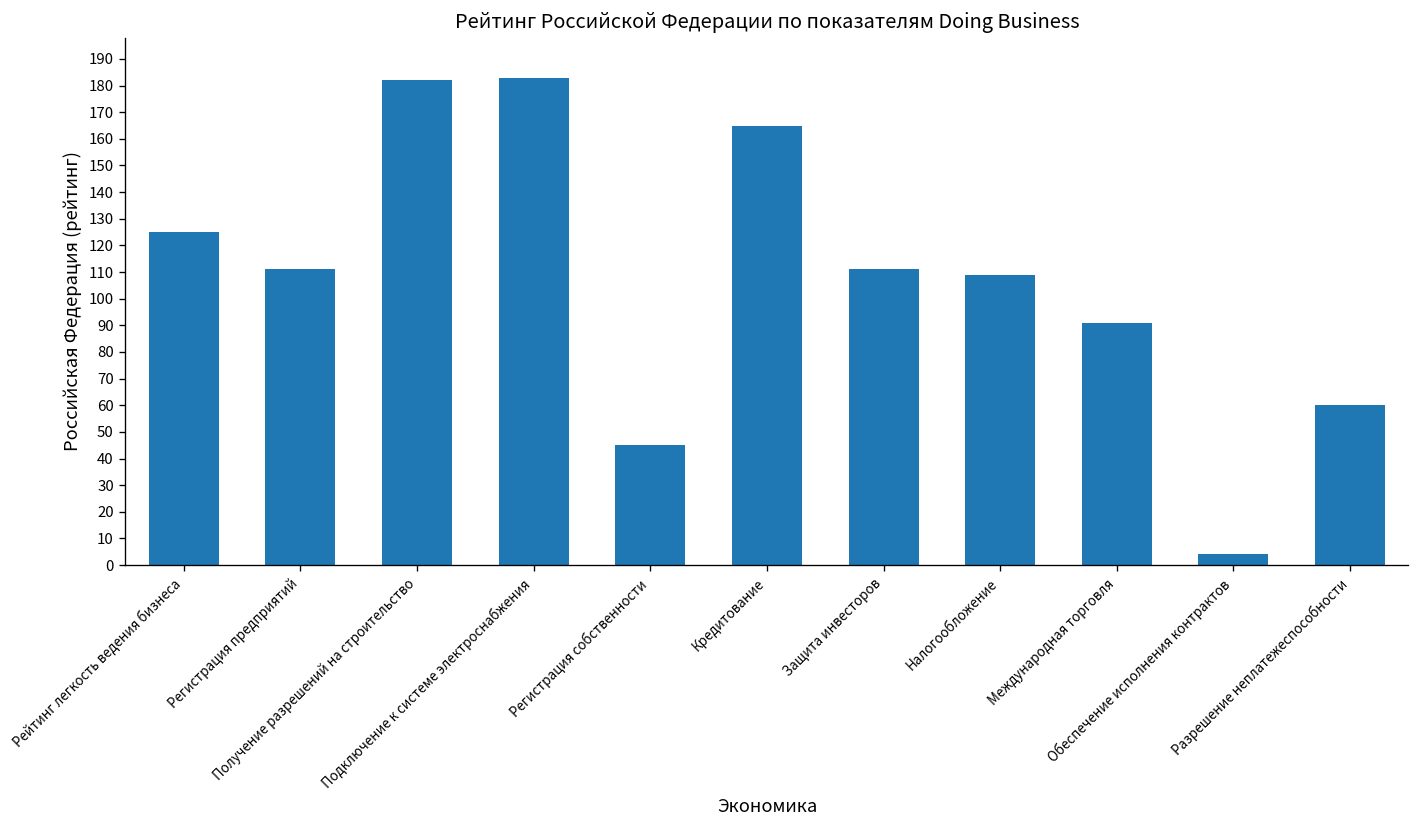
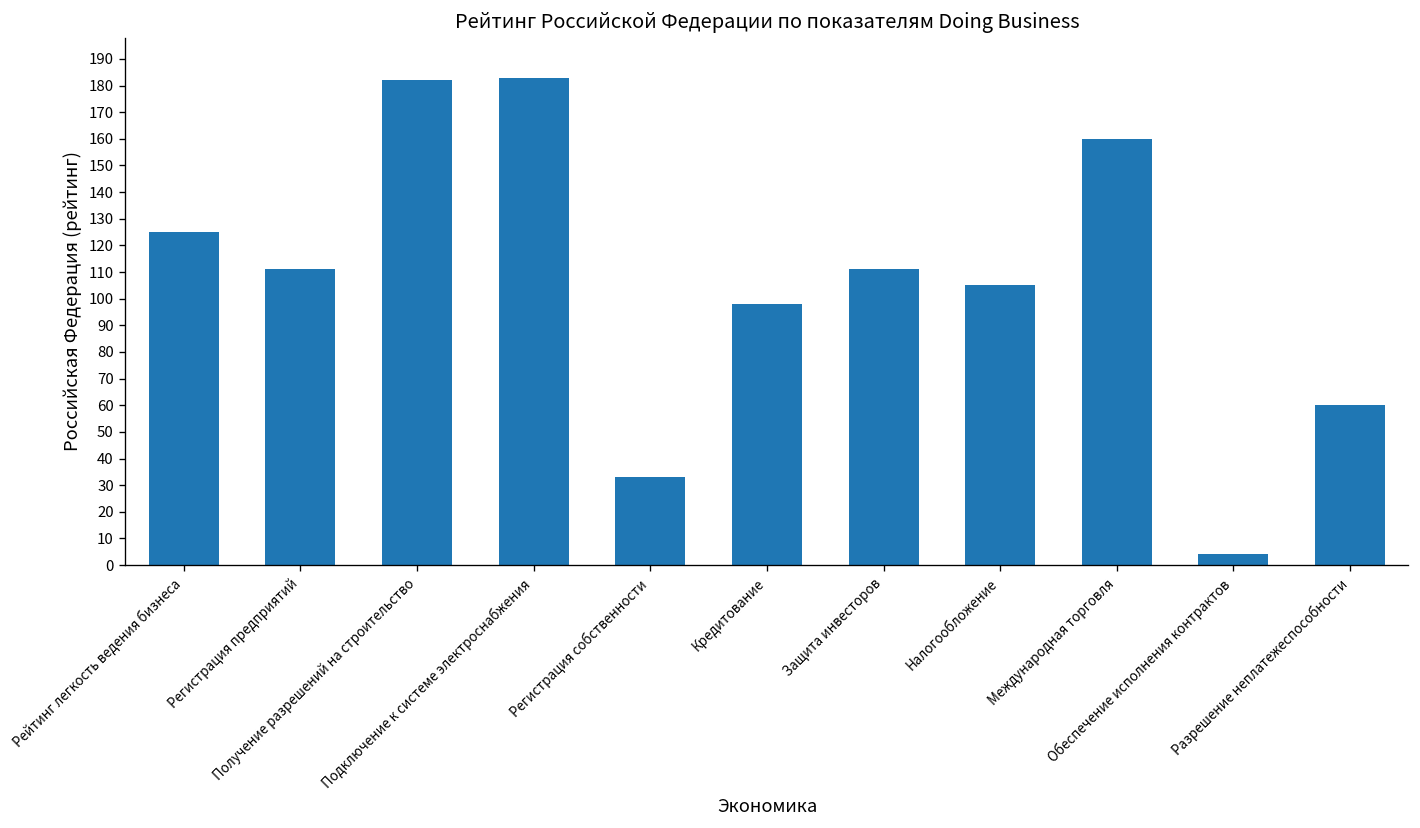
  {
    "Рейтинг легкость ведения бизнеса": 125,
    "Регистрация предприятий": 111,
    "Получение разрешений на строительство": 182,
    "Подключение к системе электроснабжения": 183,
-   "Регистрация собственности": 45,
-   "Кредитование": 165,
+   "Регистрация собственности": 33,
+   "Кредитование": 98,
    "Защита инвесторов": 111,
-   "Налогообложение": 109,
-   "Международная торговля": 91,
+   "Налогообложение": 105,
+   "Международная торговля": 160,
    "Обеспечение исполнения контрактов": 4,
    "Разрешение неплатежеспособности": 60
  }
